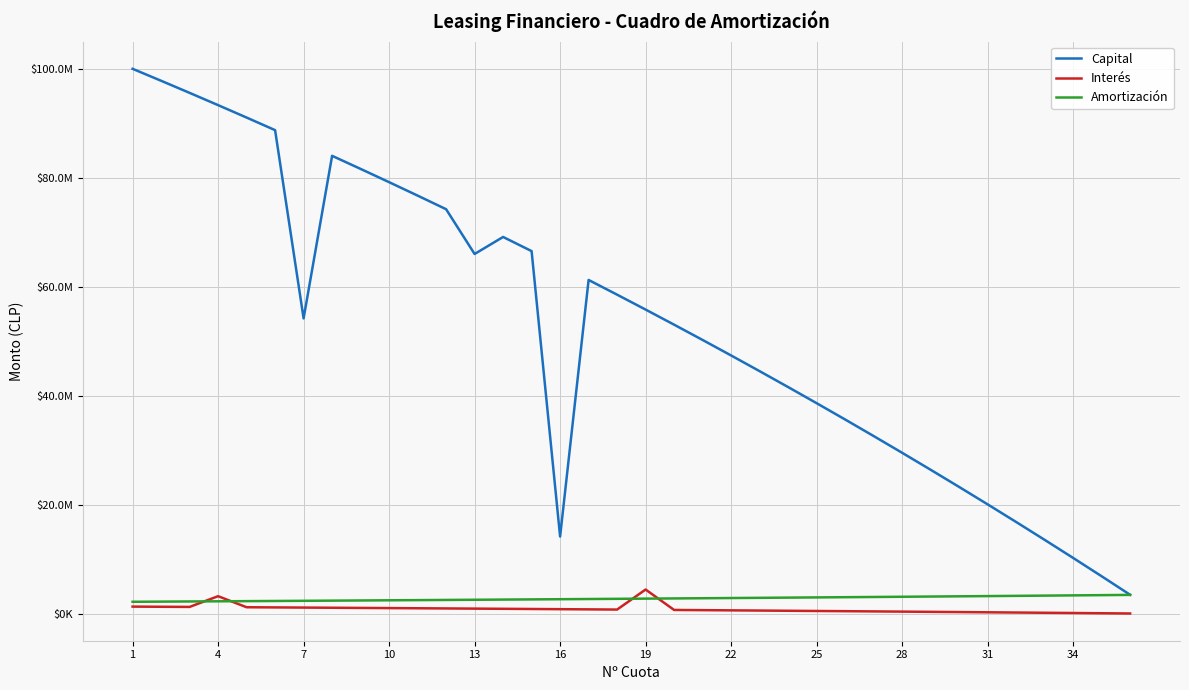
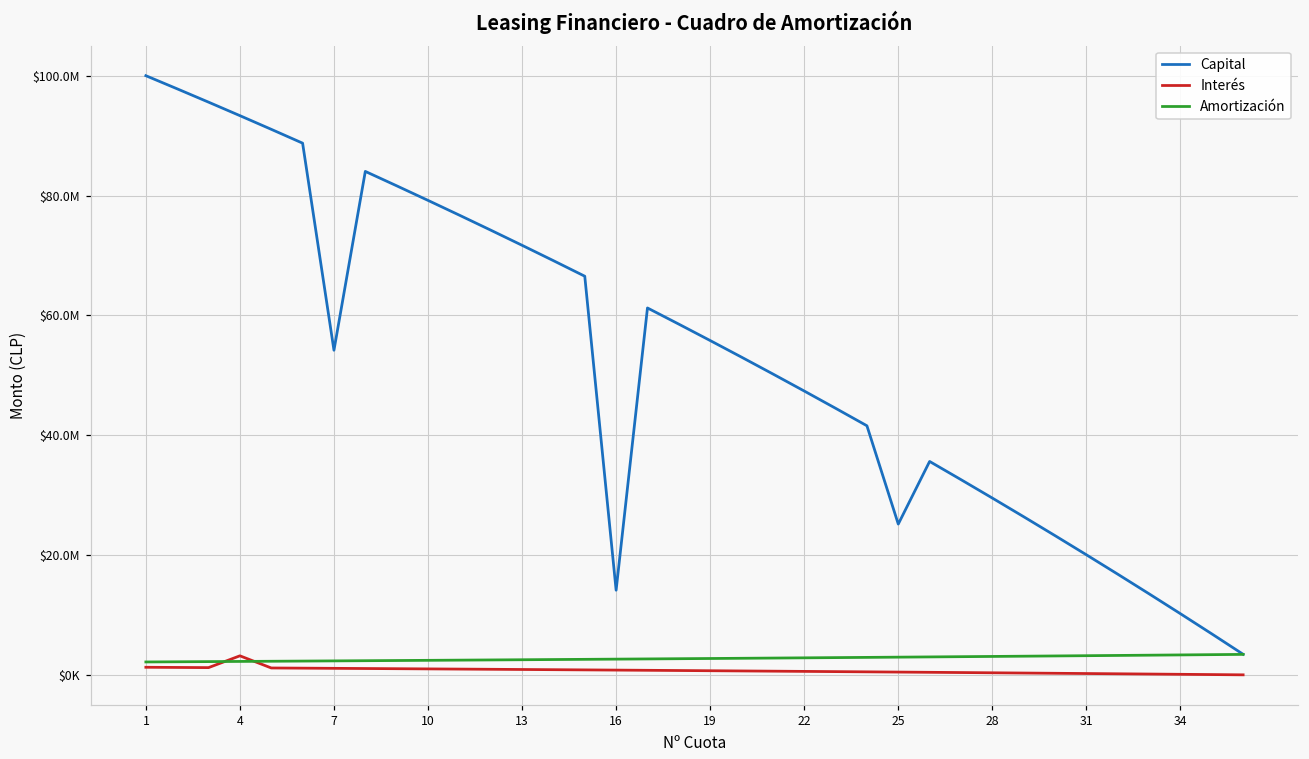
  {
    "Capital": {
      "1": "$100000000",
      "4": "$93000000",
      "7": "$54000000",
      "10": "$79000000",
-     "13": "$66000000",
+     "13": "$72000000",
      "16": "$14000000",
      "19": "$56000000",
      "22": "$47000000",
-     "25": "$39000000",
+     "25": "$25000000",
      "28": "$30000000",
      "31": "$20000000",
      "34": "$10000000"
    },
    "Interés": {
      "1": "$1000000",
      "4": "$3000000",
      "7": "$1000000",
      "10": "$1000000",
      "13": "$1000000",
      "16": "$1000000",
-     "19": "$4000000",
+     "19": "$1000000",
      "22": "$1000000",
      "25": "$1000000",
      "28": "$0",
      "31": "$0",
      "34": "$0"
    },
    "Amortización": {
      "1": "$2000000",
      "4": "$2000000",
      "7": "$2000000",
      "10": "$2000000",
      "13": "$3000000",
      "16": "$3000000",
      "19": "$3000000",
      "22": "$3000000",
      "25": "$3000000",
      "28": "$3000000",
      "31": "$3000000",
      "34": "$3000000"
    }
  }
